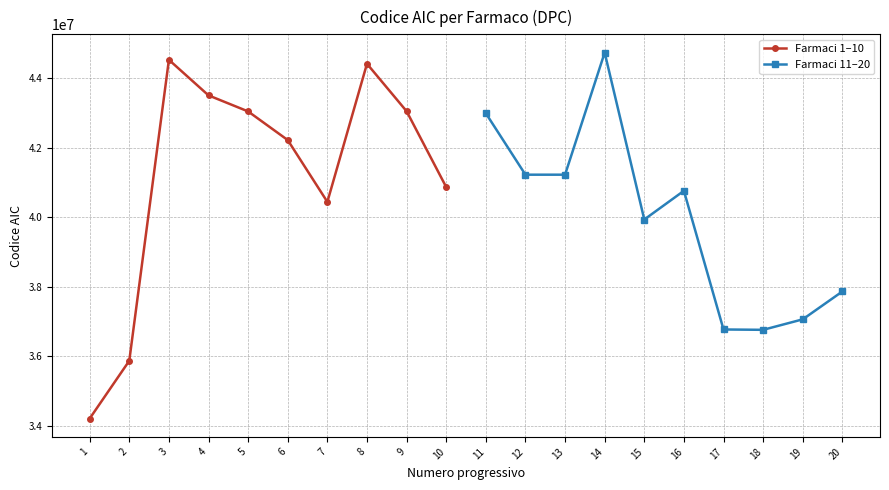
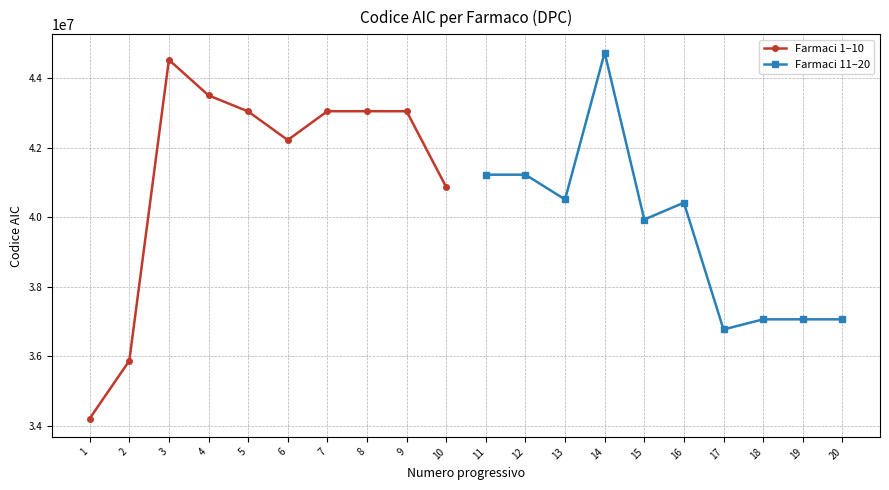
  {
    "Farmaci 1–10": {
      "1": 34200000,
      "2": 35900000,
      "3": 44500000,
      "4": 43500000,
      "5": 43000000,
      "6": 42200000,
-     "7": 40400000,
-     "8": 44400000,
+     "7": 43100000,
+     "8": 43100000,
      "9": 43100000,
      "10": 40900000
    },
    "Farmaci 11–20": {
-     "11": 43000000,
+     "11": 41200000,
      "12": 41200000,
-     "13": 41200000,
+     "13": 40500000,
      "14": 44700000,
      "15": 39900000,
-     "16": 40800000,
+     "16": 40400000,
      "17": 36800000,
-     "18": 36800000,
+     "18": 37100000,
      "19": 37100000,
-     "20": 37900000
+     "20": 37100000
    }
  }
